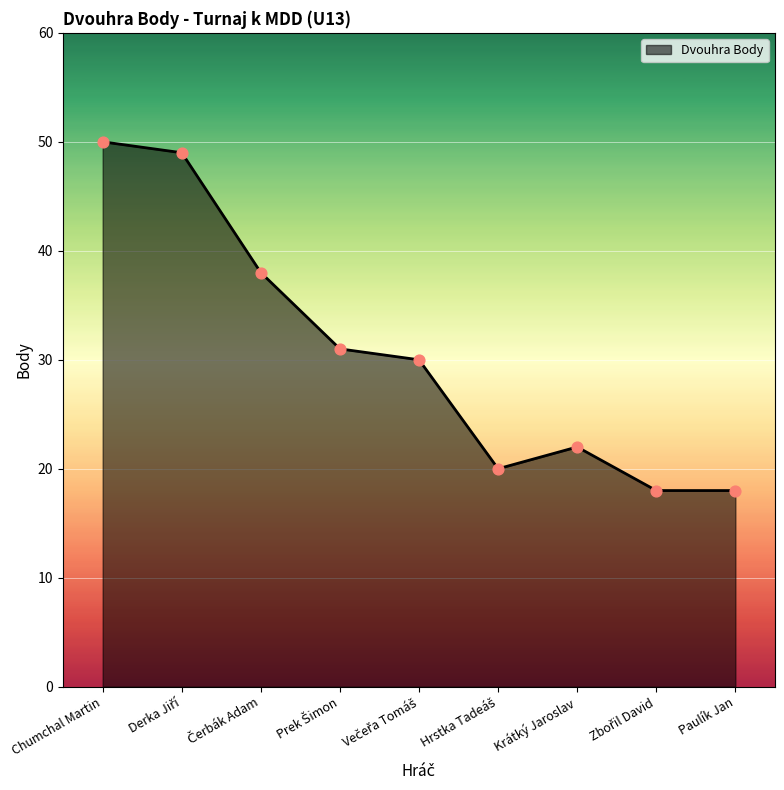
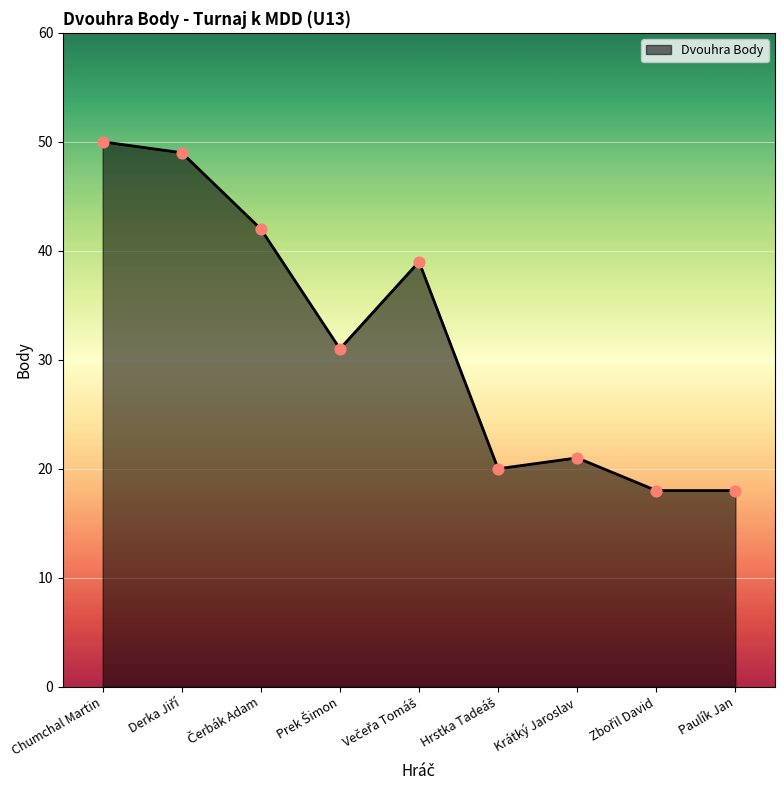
  {
    "Chumchal Martin": 50,
    "Derka Jiří": 49,
-   "Čerbák Adam": 38,
+   "Čerbák Adam": 42,
    "Prek Šimon": 31,
-   "Večeřa Tomáš": 30,
+   "Večeřa Tomáš": 39,
    "Hrstka Tadeáš": 20,
-   "Krátký Jaroslav": 22,
+   "Krátký Jaroslav": 21,
    "Zbořil David": 18,
    "Paulík Jan": 18
  }
